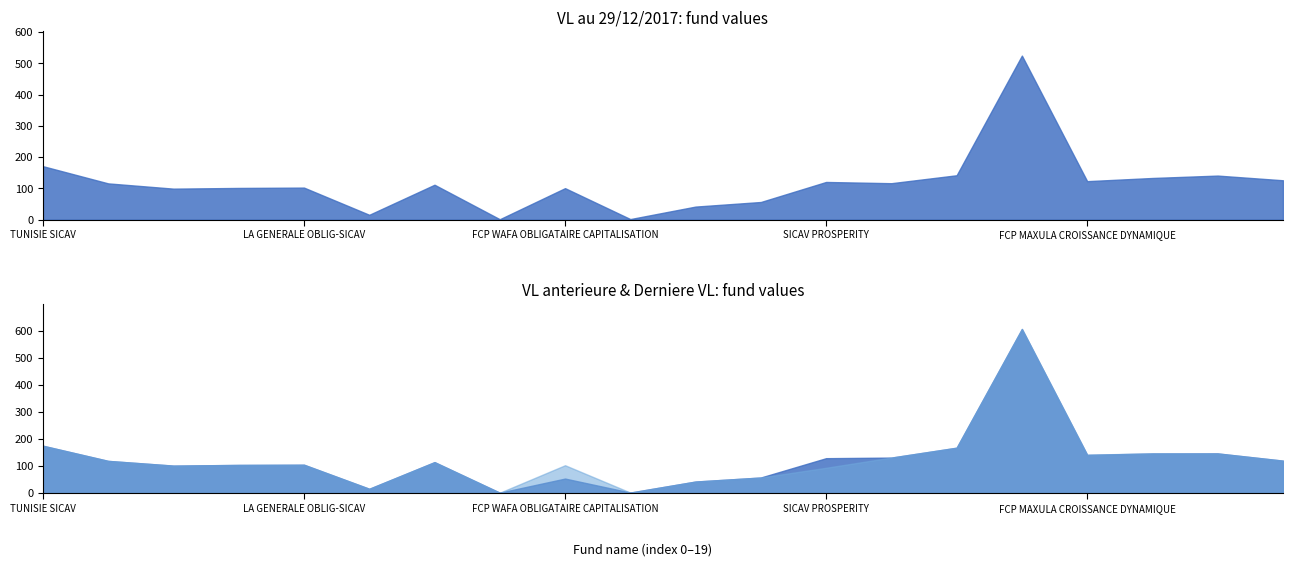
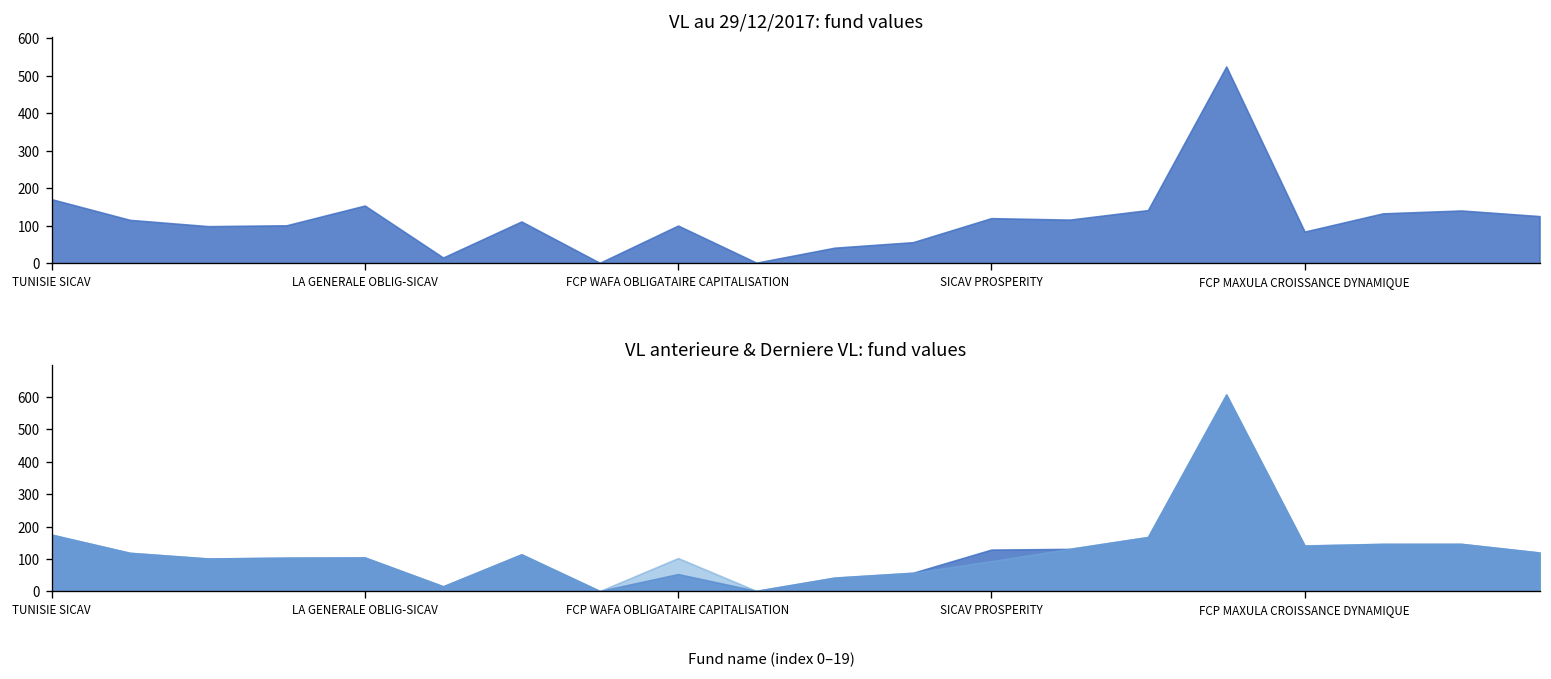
  {
    "VL au 29/12/2017: fund values": {
      "TUNISIE SICAV": 170,
-     "LA GENERALE OBLIG-SICAV": 100,
+     "LA GENERALE OBLIG-SICAV": 150,
      "FCP WAFA OBLIGATAIRE CAPITALISATION": 100,
      "SICAV PROSPERITY": 120,
-     "FCP MAXULA CROISSANCE DYNAMIQUE": 120
+     "FCP MAXULA CROISSANCE DYNAMIQUE": 80
    }
  }
